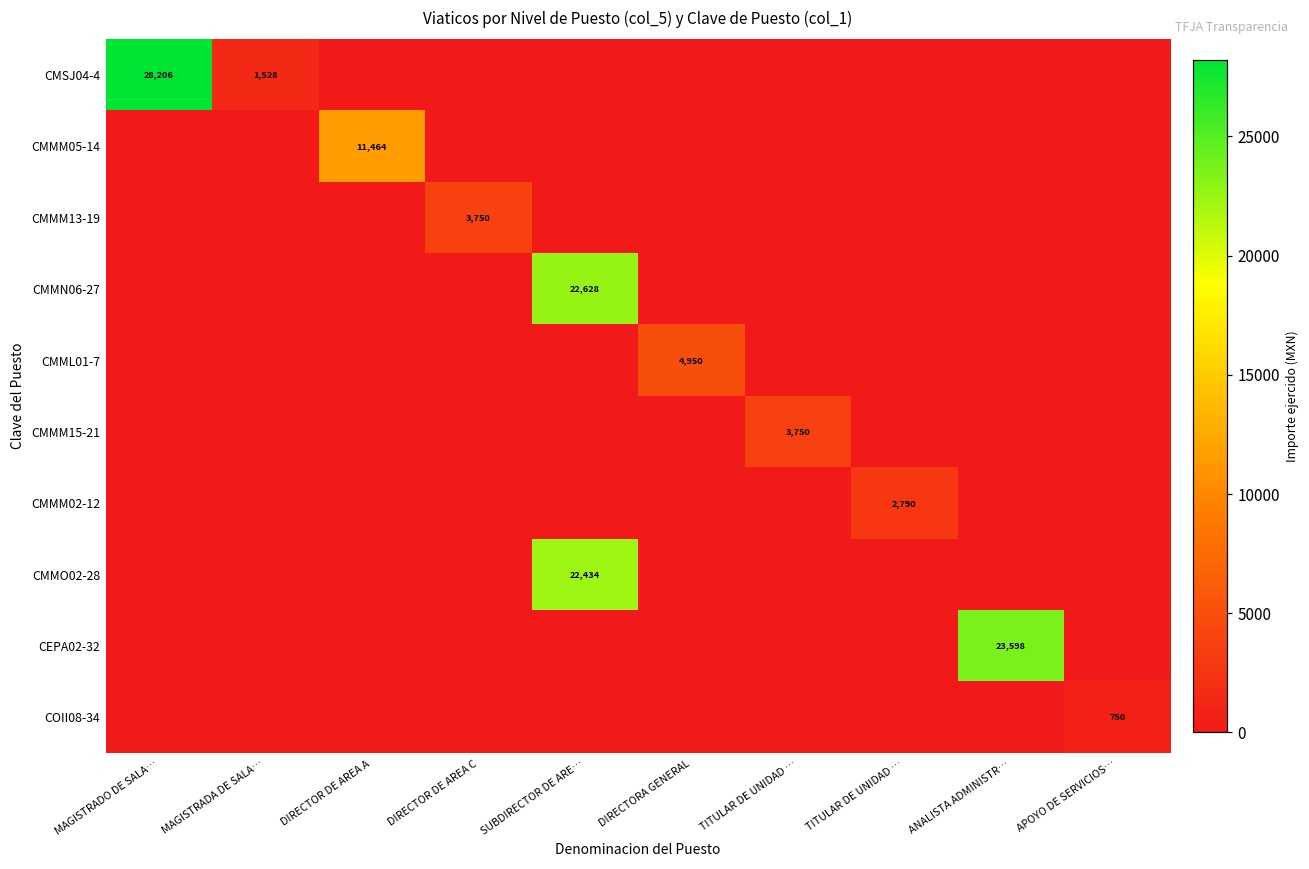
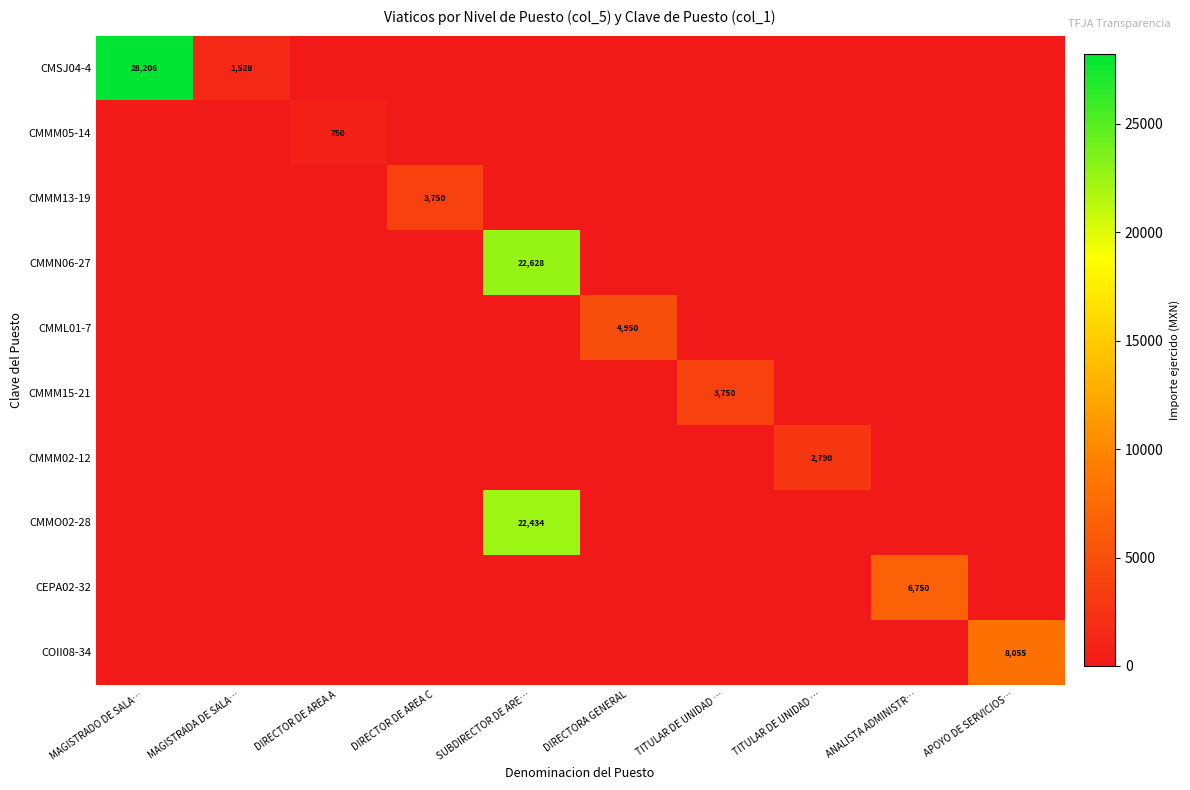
  {
    "CMSJ04-4": {
      "MAGISTRADO DE SALA…": "28,206",
      "MAGISTRADA DE SALA…": "1,528"
    },
    "CMMM05-14": {
-     "DIRECTOR DE AREA A": "11,464"
+     "DIRECTOR DE AREA A": "750"
    },
    "CMMM13-19": {
      "DIRECTOR DE AREA C": "3,750"
    },
    "CMMN06-27": {
      "SUBDIRECTOR DE ARE…": "22,628"
    },
    "CMML01-7": {
      "DIRECTORA GENERAL": "4,950"
    },
    "CMMO02-28": {
      "SUBDIRECTOR DE ARE…": "22,434"
    },
    "CEPA02-32": {
-     "ANALISTA ADMINISTR…": "23,598"
+     "ANALISTA ADMINISTR…": "6,750"
    },
    "COII08-34": {
-     "APOYO DE SERVICIOS…": "750"
+     "APOYO DE SERVICIOS…": "8,055"
    }
  }
